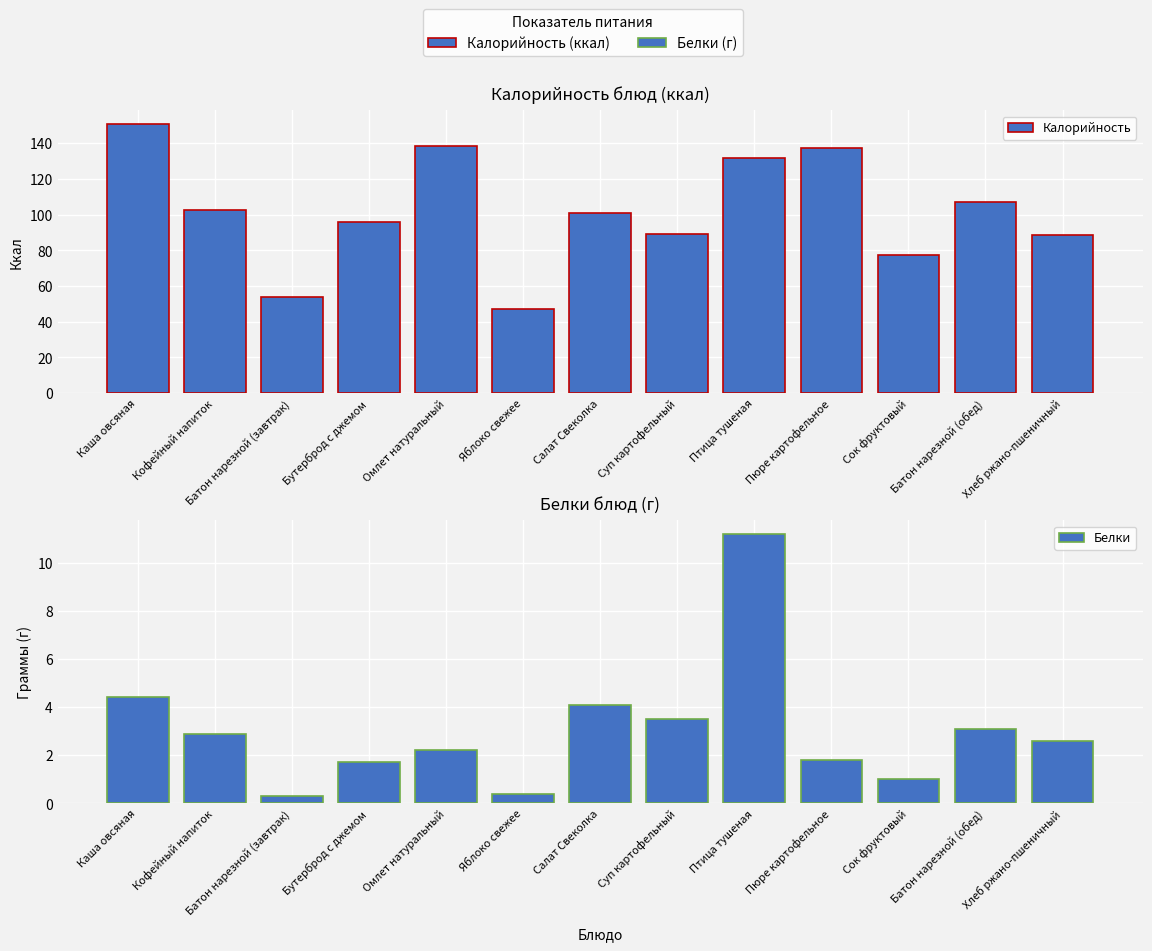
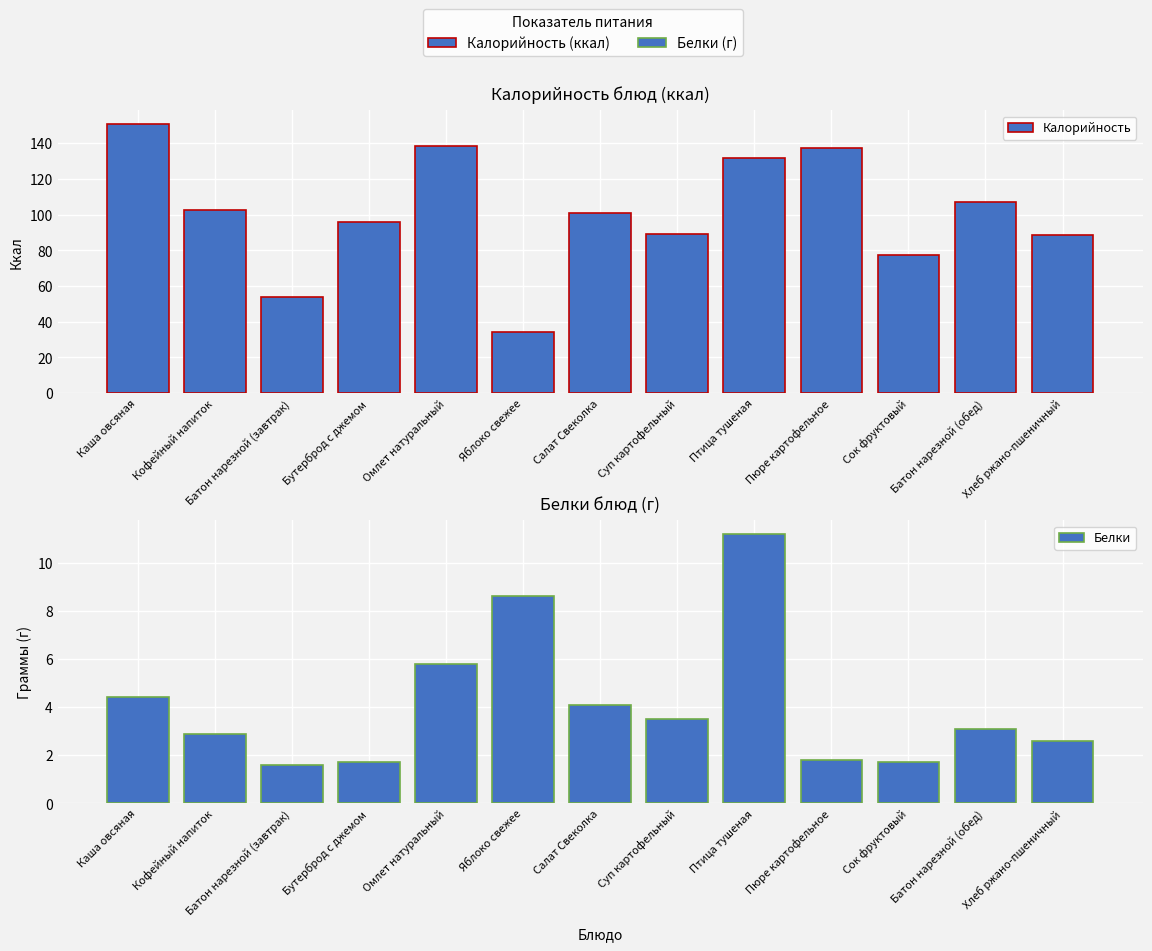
  {
    "Калорийность блюд (ккал)": {
      "Каша овсяная": 151,
      "Кофейный напиток": 103,
      "Батон нарезной (завтрак)": 54,
      "Бутерброд с джемом": 96,
      "Омлет натуральный": 139,
-     "Яблоко свежее": 47,
+     "Яблоко свежее": 34,
      "Салат Свеколка": 101,
      "Суп картофельный": 89,
      "Птица тушеная": 132,
      "Пюре картофельное": 137,
      "Сок фруктовый": 77,
      "Батон нарезной (обед)": 107,
      "Хлеб ржано-пшеничный": 88
    },
    "Белки блюд (г)": {
      "Каша овсяная": 4.4,
      "Кофейный напиток": 2.9,
-     "Батон нарезной (завтрак)": 0.3,
+     "Батон нарезной (завтрак)": 1.6,
      "Бутерброд с джемом": 1.7,
-     "Омлет натуральный": 2.2,
-     "Яблоко свежее": 0.4,
+     "Омлет натуральный": 5.8,
+     "Яблоко свежее": 8.6,
      "Салат Свеколка": 4.1,
      "Суп картофельный": 3.5,
      "Птица тушеная": 11.2,
      "Пюре картофельное": 1.8,
-     "Сок фруктовый": 1.0,
+     "Сок фруктовый": 1.7,
      "Батон нарезной (обед)": 3.1,
      "Хлеб ржано-пшеничный": 2.6
    }
  }
